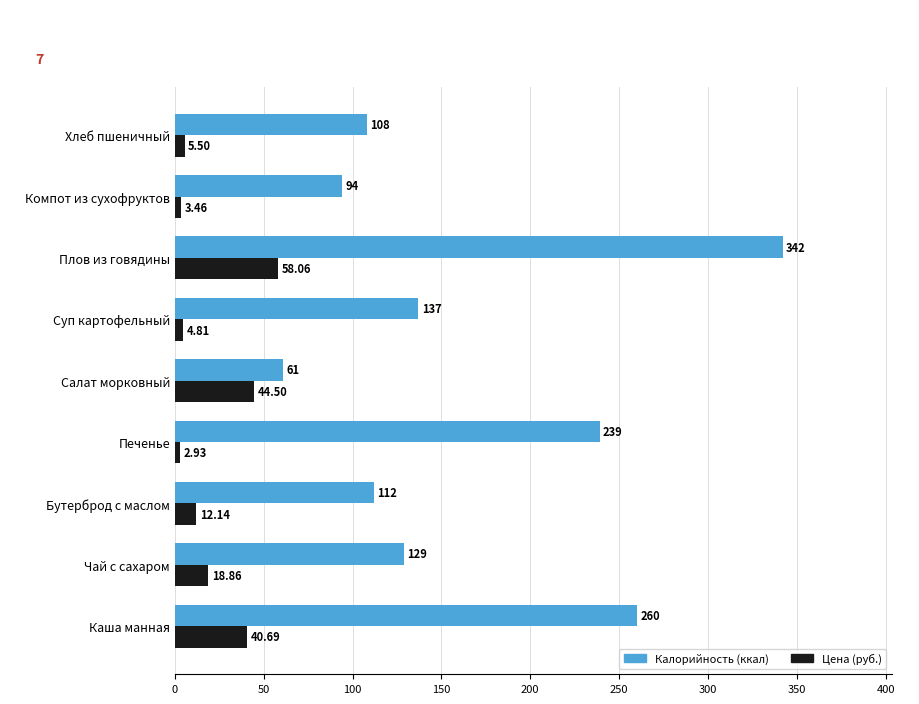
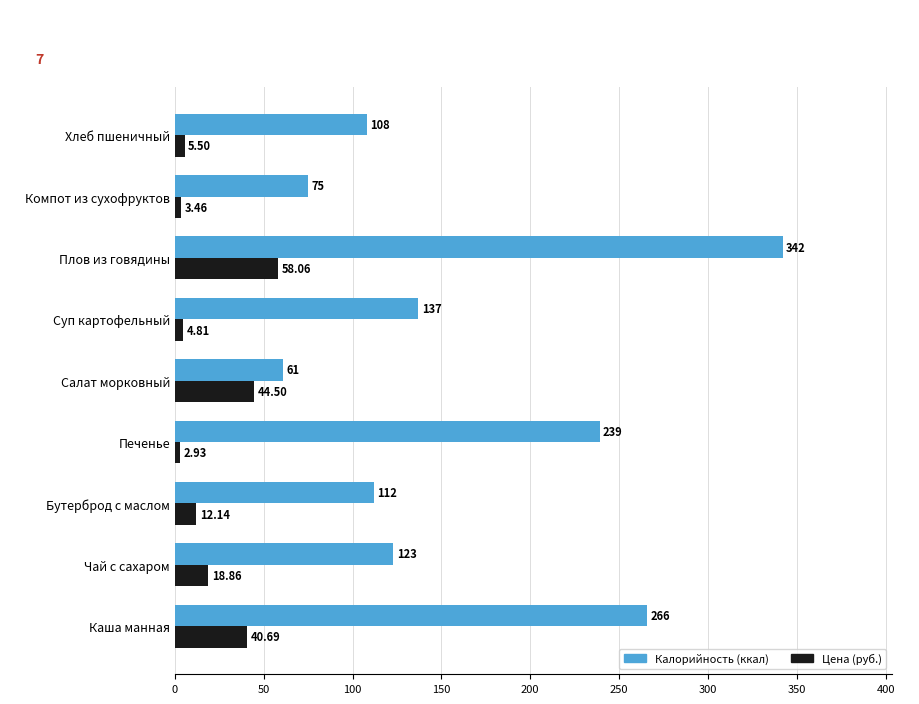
  {
    "Калорийность (ккал)": {
      "Хлеб пшеничный": 108,
-     "Компот из сухофруктов": 94,
+     "Компот из сухофруктов": 75,
      "Плов из говядины": 342,
      "Суп картофельный": 137,
      "Салат морковный": 61,
      "Печенье": 239,
      "Бутерброд с маслом": 112,
-     "Чай с сахаром": 129,
-     "Каша манная": 260
+     "Чай с сахаром": 123,
+     "Каша манная": 266
    },
    "Цена (руб.)": {
      "Хлеб пшеничный": 5.50,
      "Компот из сухофруктов": 3.46,
      "Плов из говядины": 58.06,
      "Суп картофельный": 4.81,
      "Салат морковный": 44.50,
      "Печенье": 2.93,
      "Бутерброд с маслом": 12.14,
      "Чай с сахаром": 18.86,
      "Каша манная": 40.69
    }
  }
